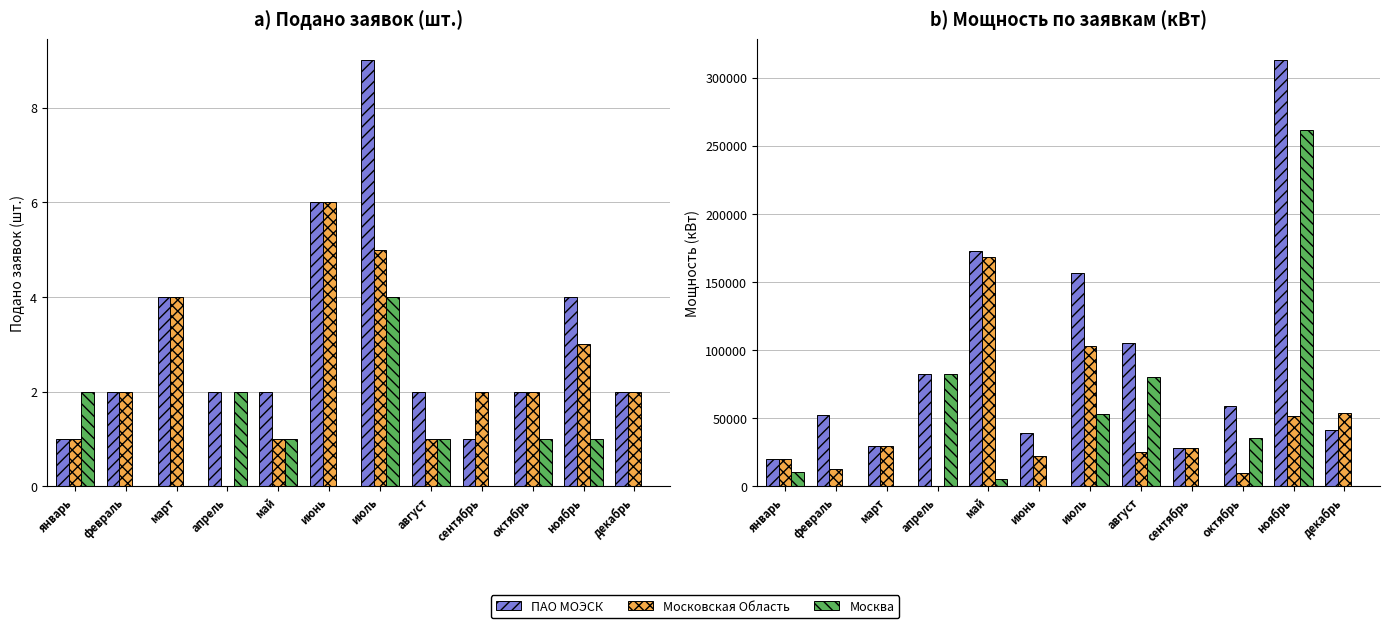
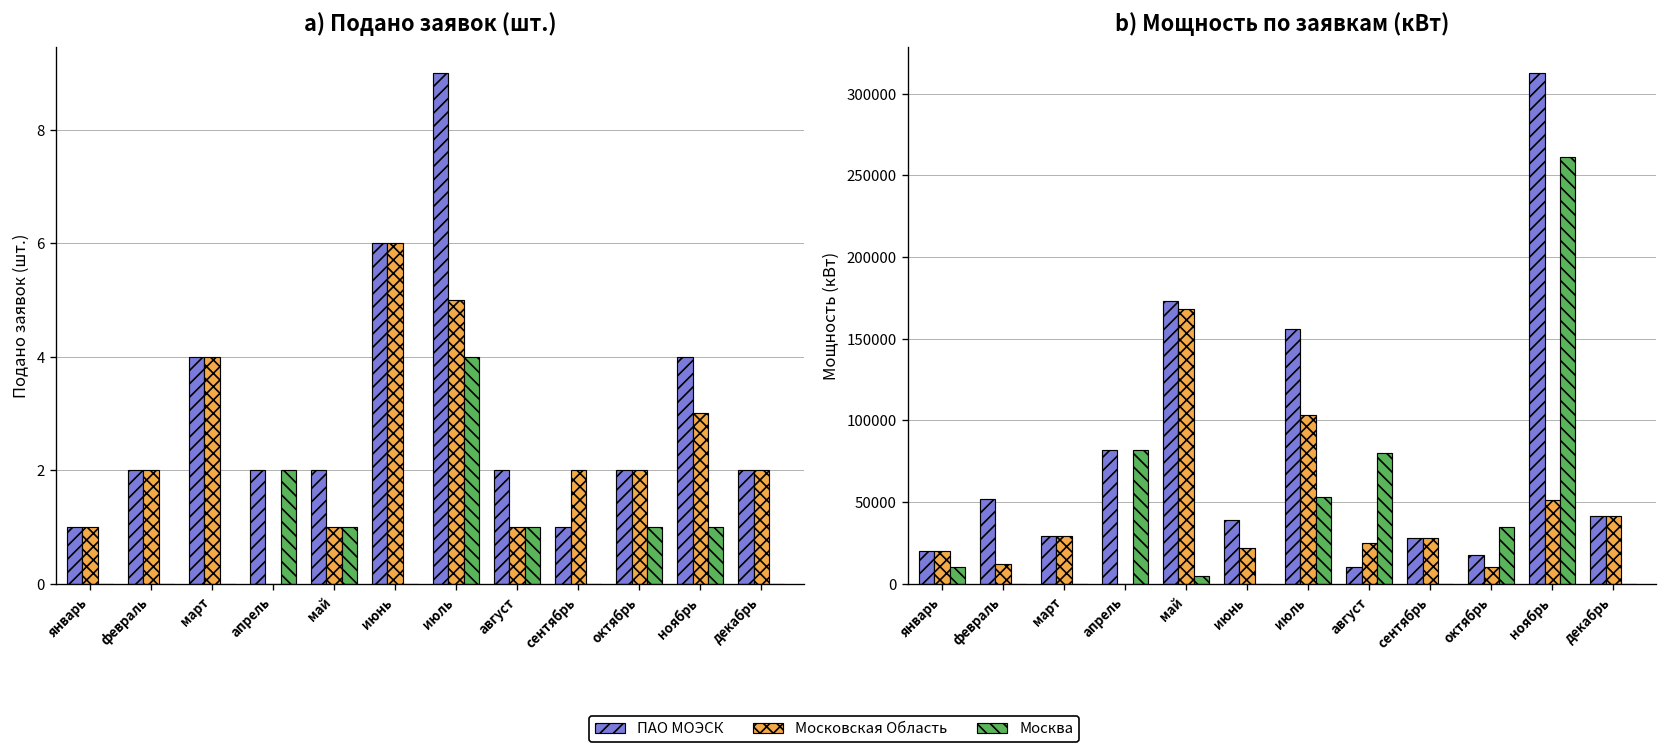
  {
    "a) Подано заявок (шт.)": {
      "ПАО МОЭСК": {
        "январь": 1,
        "февраль": 2,
        "март": 4,
        "апрель": 2,
        "май": 2,
        "июнь": 6,
        "июль": 9,
        "август": 2,
        "сентябрь": 1,
        "октябрь": 2,
        "ноябрь": 4,
        "декабрь": 2
      },
      "Московская Область": {
        "январь": 1,
        "февраль": 2,
        "март": 4,
        "апрель": 0,
        "май": 1,
        "июнь": 6,
        "июль": 5,
        "август": 1,
        "сентябрь": 2,
        "октябрь": 2,
        "ноябрь": 3,
        "декабрь": 2
      },
      "Москва": {
-       "январь": 2,
+       "январь": 0,
        "февраль": 0,
        "март": 0,
        "апрель": 2,
        "май": 1,
        "июнь": 0,
        "июль": 4,
        "август": 1,
        "сентябрь": 0,
        "октябрь": 1,
        "ноябрь": 1,
        "декабрь": 0
      }
    },
    "b) Мощность по заявкам (кВт)": {
      "ПАО МОЭСК": {
        "январь": 20000,
        "февраль": 52000,
        "март": 29000,
        "апрель": 82000,
        "май": 173000,
        "июнь": 39000,
        "июль": 156000,
-       "август": 105000,
+       "август": 10000,
        "сентябрь": 28000,
-       "октябрь": 59000,
+       "октябрь": 18000,
        "ноябрь": 313000,
        "декабрь": 41000
      },
      "Московская Область": {
        "январь": 20000,
        "февраль": 12000,
        "март": 29000,
        "апрель": 0,
        "май": 168000,
        "июнь": 22000,
        "июль": 103000,
        "август": 25000,
        "сентябрь": 28000,
        "октябрь": 10000,
        "ноябрь": 51000,
-       "декабрь": 54000
+       "декабрь": 41000
      },
      "Москва": {
        "январь": 10000,
        "февраль": 0,
        "март": 0,
        "апрель": 82000,
        "май": 5000,
        "июнь": 0,
        "июль": 53000,
        "август": 80000,
        "сентябрь": 0,
        "октябрь": 35000,
        "ноябрь": 261000,
        "декабрь": 0
      }
    }
  }
